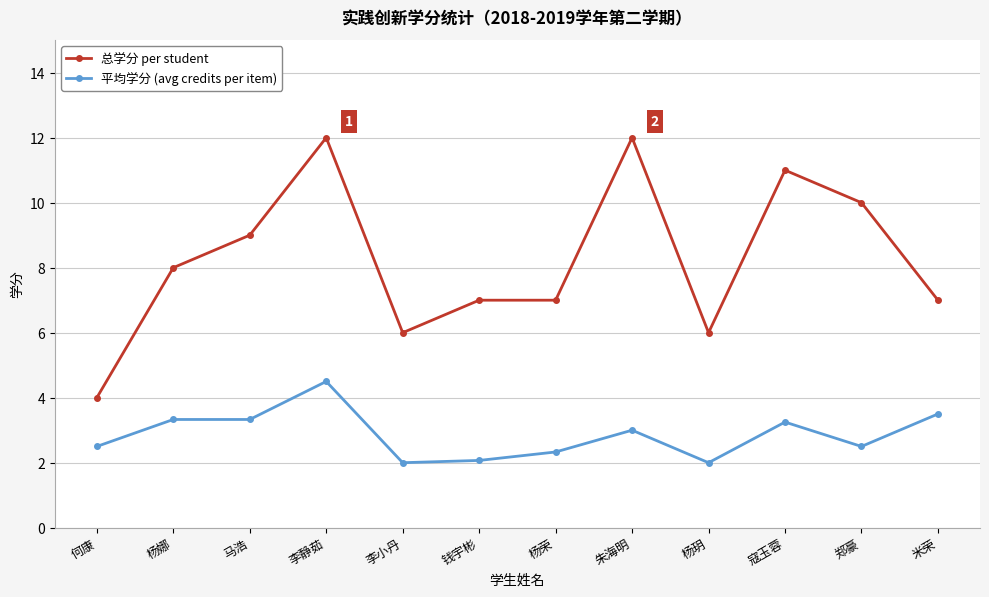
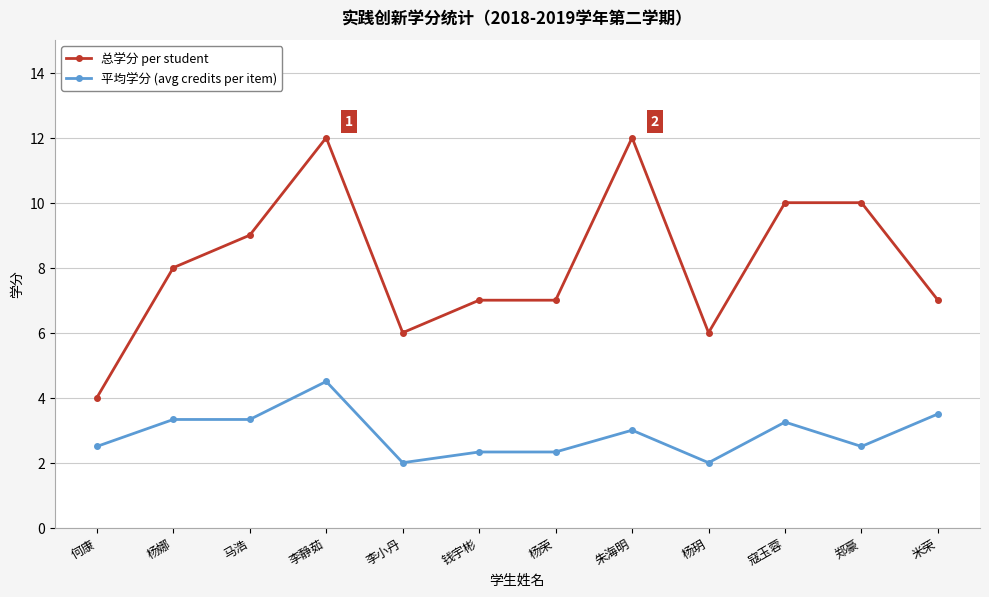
  {
    "总学分 per student": {
      "何康": 4,
      "杨娜": 8,
      "马浩": 9,
      "李小丹": 6,
      "钱宇彬": 7,
      "杨荣": 7,
      "杨玥": 6,
-     "寇玉蓉": 11,
+     "寇玉蓉": 10,
      "郑豪": 10,
      "米荣": 7
    },
    "平均学分 (avg credits per item)": {
      "何康": 2.5,
      "杨娜": 3.3,
      "马浩": 3.3,
      "李静茹": 4.5,
      "李小丹": 2.0,
-     "钱宇彬": 2.1,
+     "钱宇彬": 2.3,
      "杨荣": 2.3,
      "朱海明": 3.0,
      "杨玥": 2.0,
      "寇玉蓉": 3.3,
      "郑豪": 2.5,
      "米荣": 3.5
    }
  }
